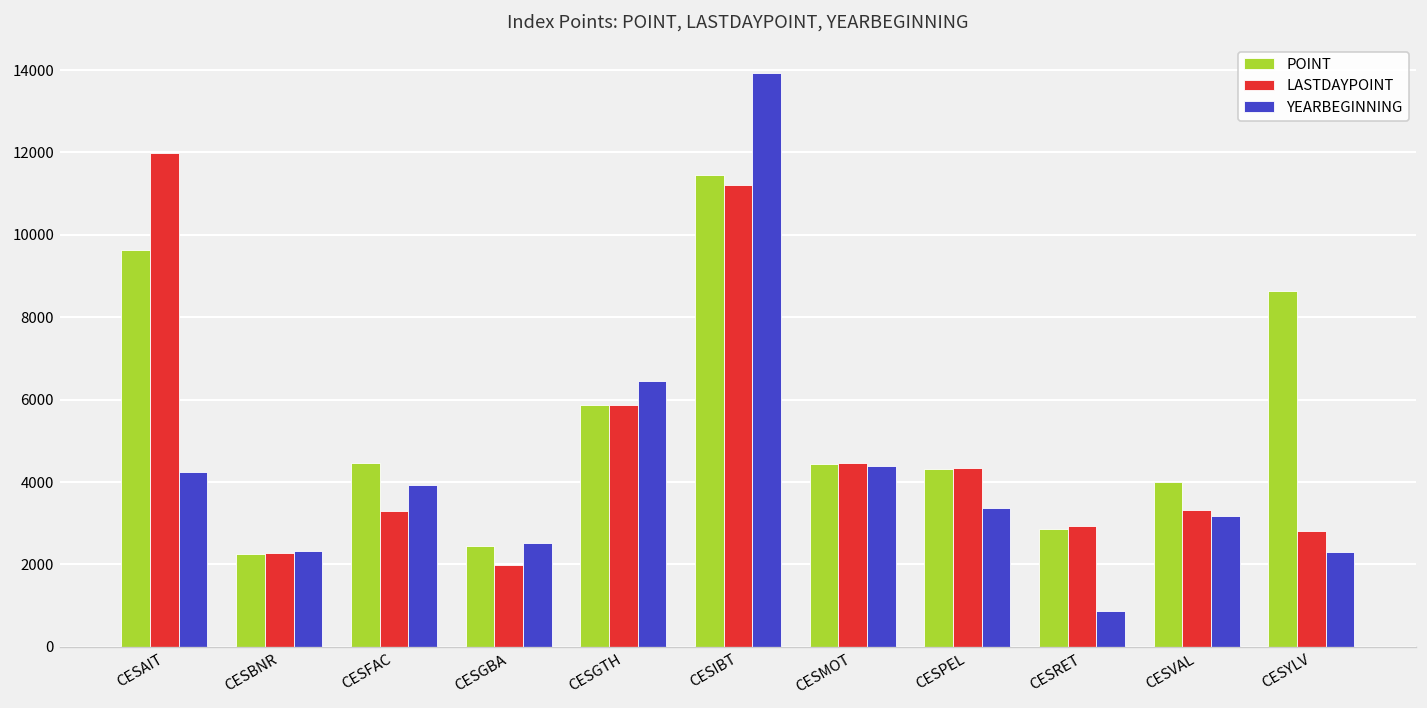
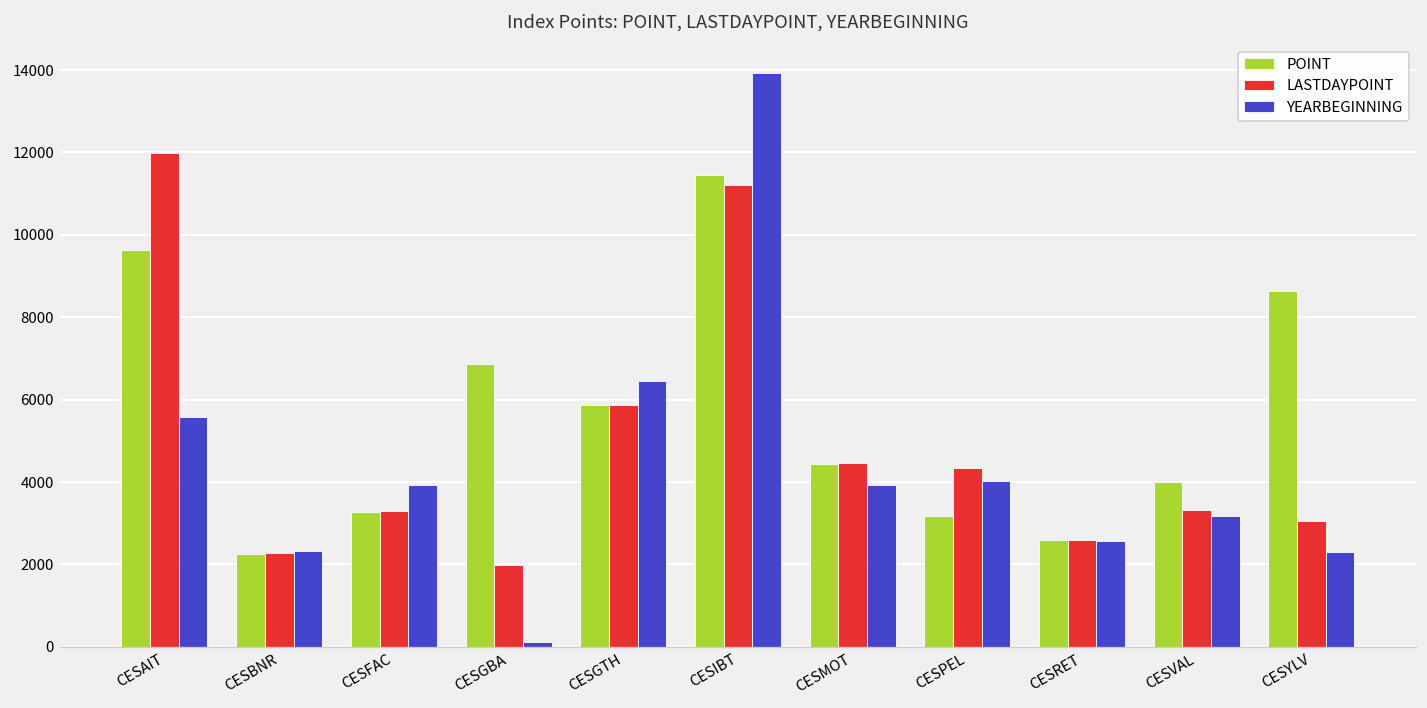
  {
    "POINT": {
      "CESAIT": 9600,
      "CESBNR": 2300,
-     "CESFAC": 4500,
-     "CESGBA": 2500,
+     "CESFAC": 3300,
+     "CESGBA": 6900,
      "CESGTH": 5900,
      "CESIBT": 11400,
      "CESMOT": 4400,
-     "CESPEL": 4300,
-     "CESRET": 2900,
+     "CESPEL": 3200,
+     "CESRET": 2600,
      "CESVAL": 4000,
      "CESYLV": 8600
    },
    "LASTDAYPOINT": {
      "CESAIT": 12000,
      "CESBNR": 2300,
      "CESFAC": 3300,
      "CESGBA": 2000,
      "CESGTH": 5900,
      "CESIBT": 11200,
      "CESMOT": 4500,
      "CESPEL": 4300,
-     "CESRET": 2900,
+     "CESRET": 2600,
      "CESVAL": 3300,
-     "CESYLV": 2800
+     "CESYLV": 3100
    },
    "YEARBEGINNING": {
-     "CESAIT": 4200,
+     "CESAIT": 5600,
      "CESBNR": 2300,
      "CESFAC": 3900,
-     "CESGBA": 2500,
+     "CESGBA": 100,
      "CESGTH": 6500,
      "CESIBT": 13900,
-     "CESMOT": 4400,
-     "CESPEL": 3400,
-     "CESRET": 900,
+     "CESMOT": 3900,
+     "CESPEL": 4000,
+     "CESRET": 2600,
      "CESVAL": 3200,
      "CESYLV": 2300
    }
  }
